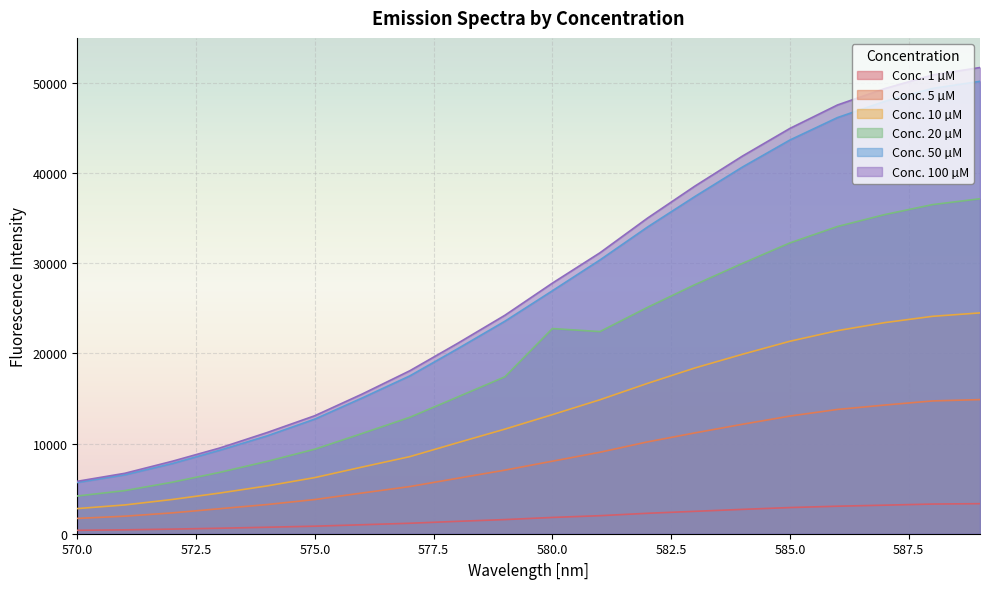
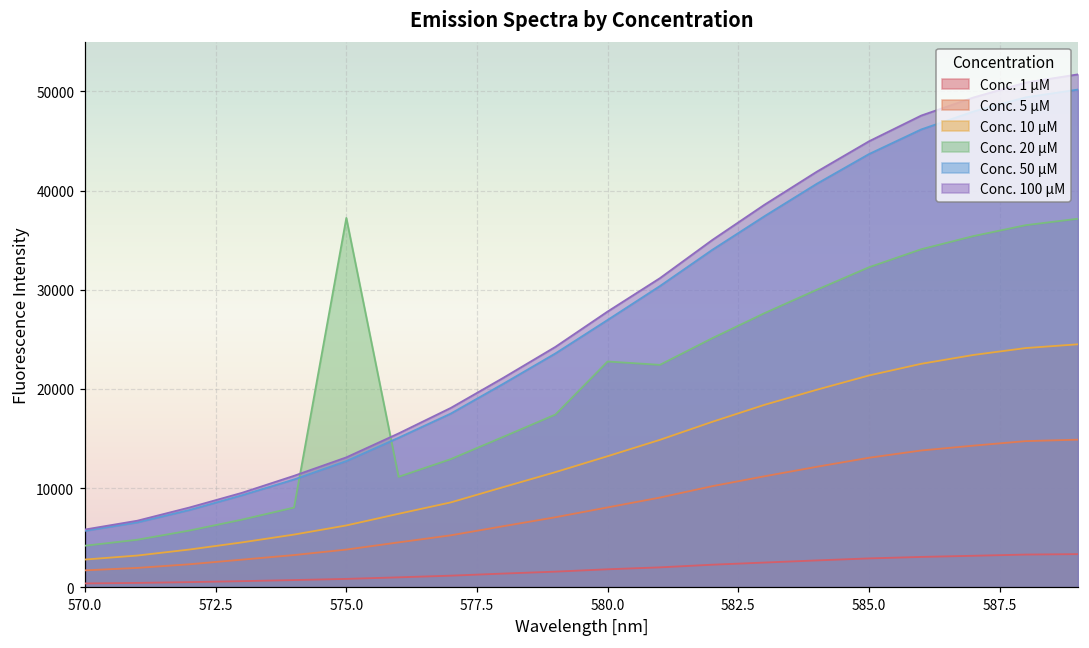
  {
    "Conc. 20 µM": {
      "570.0": 4000,
-     "575.0": 9000,
+     "575.0": 37000,
      "580.0": 23000,
      "585.0": 32000
    }
  }
